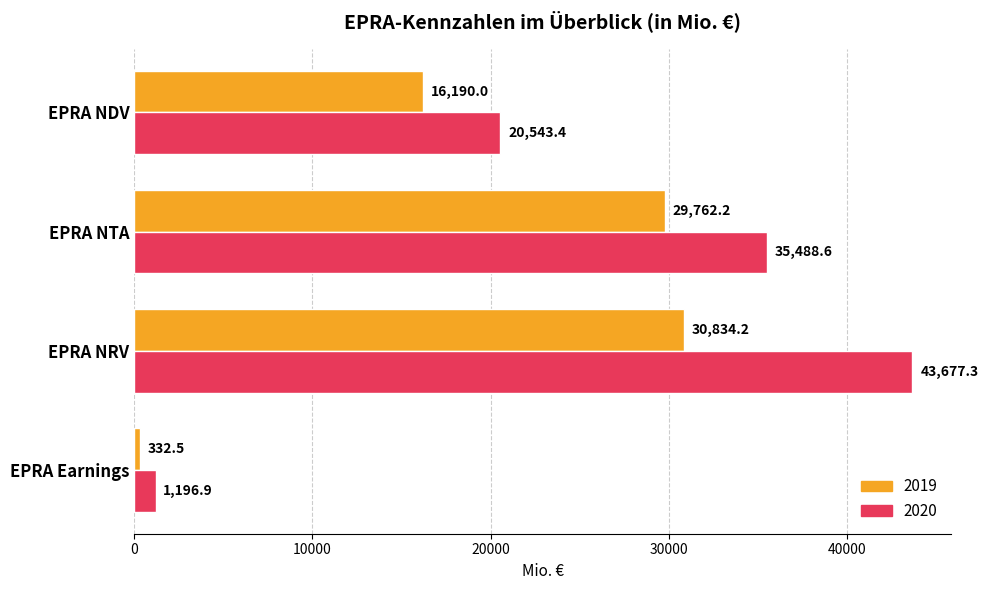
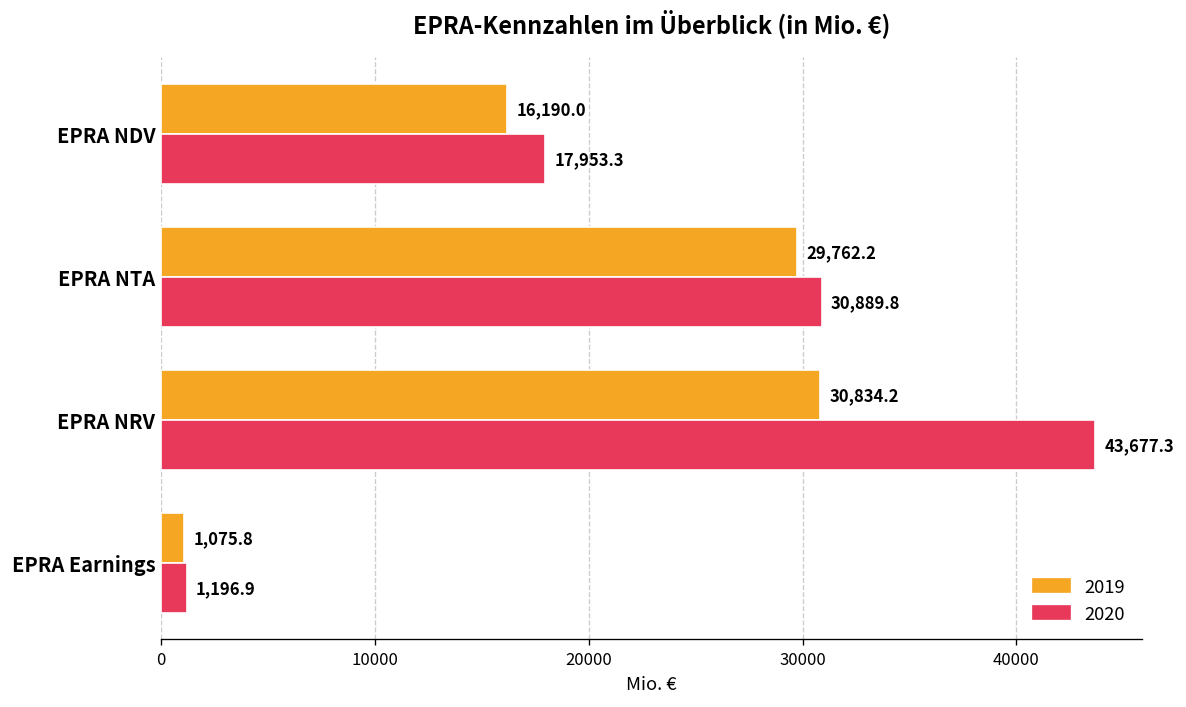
  {
    "2019": {
      "EPRA NDV": "16,190.0",
      "EPRA NTA": "29,762.2",
      "EPRA NRV": "30,834.2",
-     "EPRA Earnings": "332.5"
+     "EPRA Earnings": "1,075.8"
    },
    "2020": {
-     "EPRA NDV": "20,543.4",
-     "EPRA NTA": "35,488.6",
+     "EPRA NDV": "17,953.3",
+     "EPRA NTA": "30,889.8",
      "EPRA NRV": "43,677.3",
      "EPRA Earnings": "1,196.9"
    }
  }
